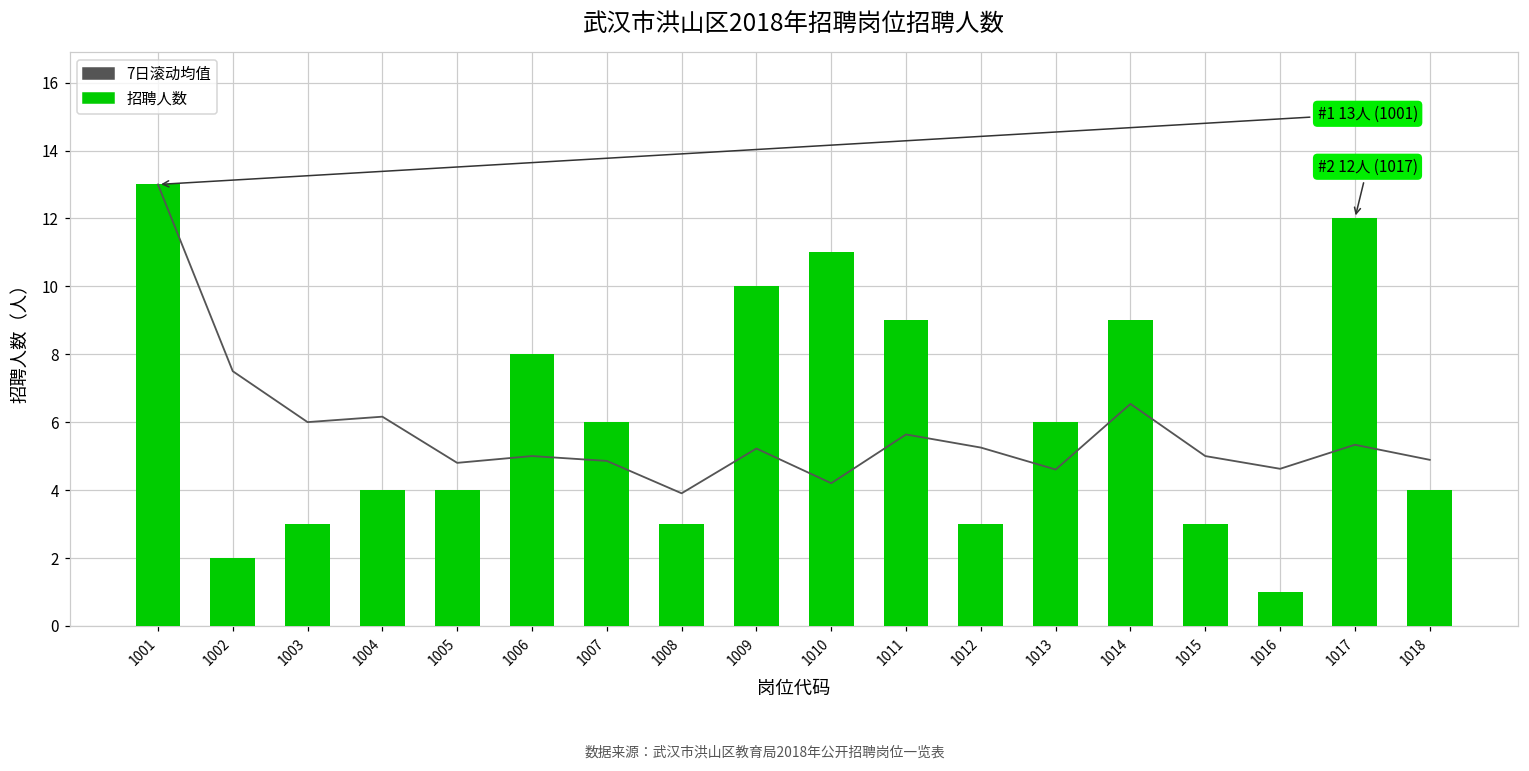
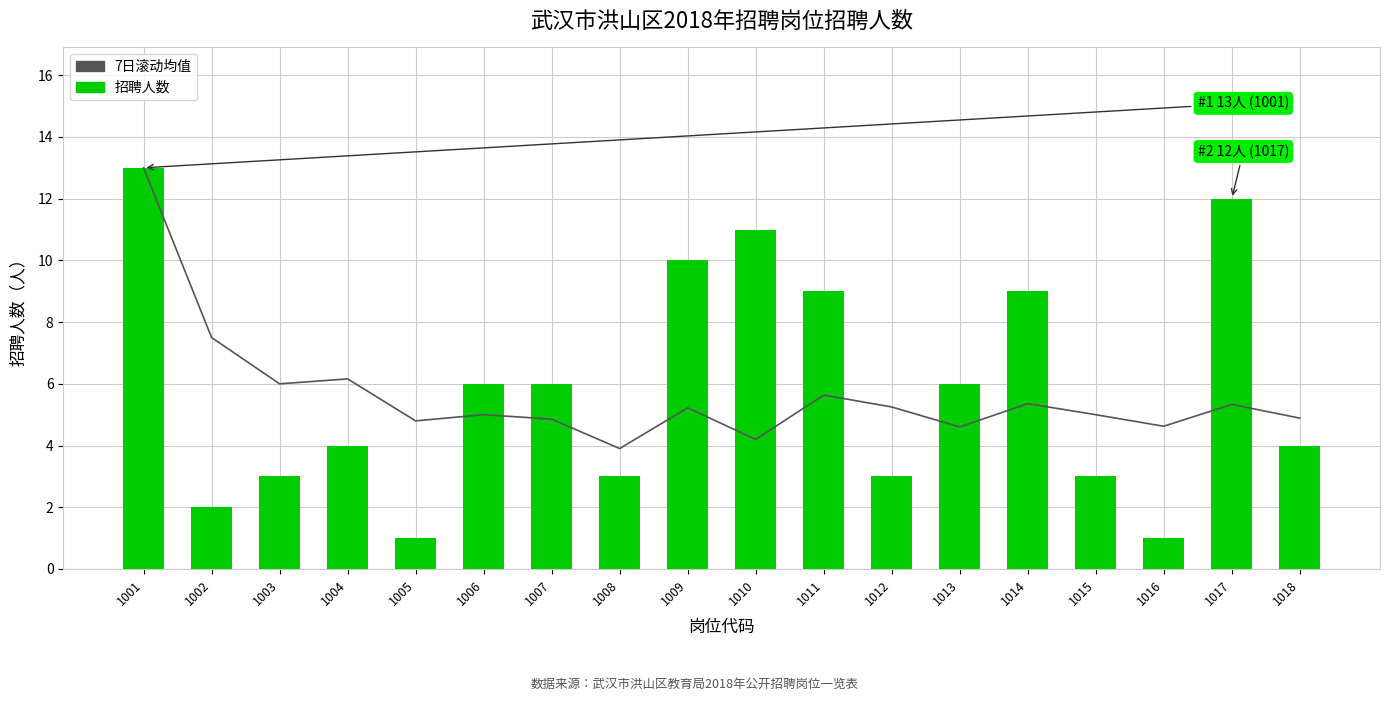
  {
    "7日滚动均值": {
      "1002": 7.5,
      "1003": 6.0,
      "1004": 6.2,
      "1005": 4.8,
      "1006": 5.0,
      "1007": 4.9,
      "1008": 3.9,
      "1009": 5.2,
      "1010": 4.2,
      "1011": 5.6,
      "1012": 5.3,
      "1013": 4.6,
-     "1014": 6.5,
+     "1014": 5.4,
      "1015": 5.0,
      "1016": 4.6,
      "1017": 5.3,
      "1018": 4.9
    },
    "招聘人数": {
      "1002": 2,
      "1003": 3,
      "1004": 4,
-     "1005": 4,
-     "1006": 8,
+     "1005": 1,
+     "1006": 6,
      "1007": 6,
      "1008": 3,
      "1009": 10,
      "1010": 11,
      "1011": 9,
      "1012": 3,
      "1013": 6,
      "1014": 9,
      "1015": 3,
      "1016": 1,
      "1018": 4
    }
  }
